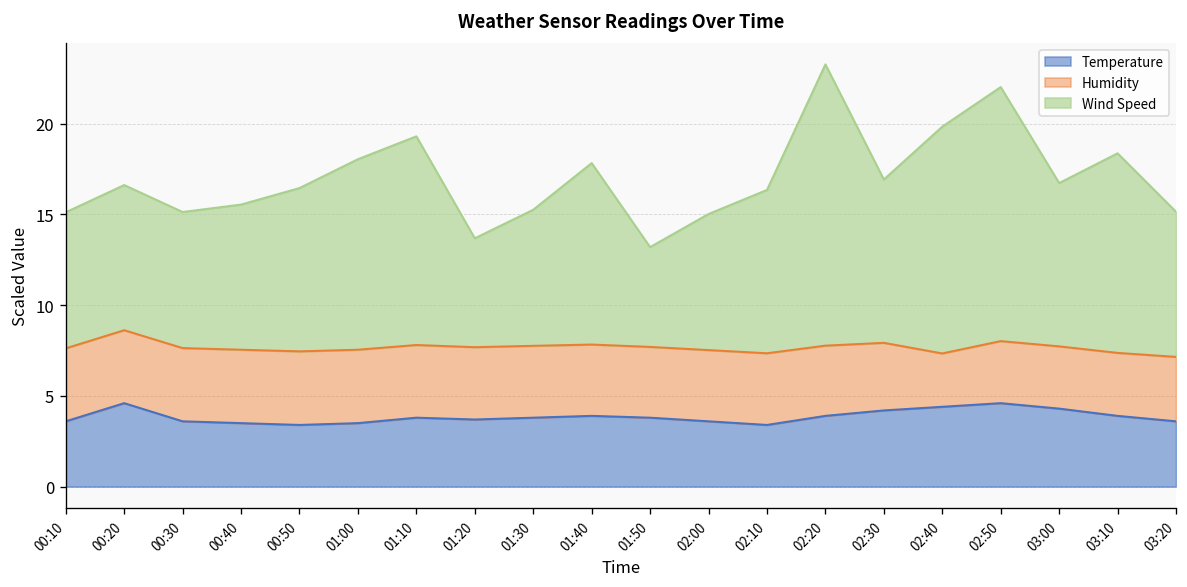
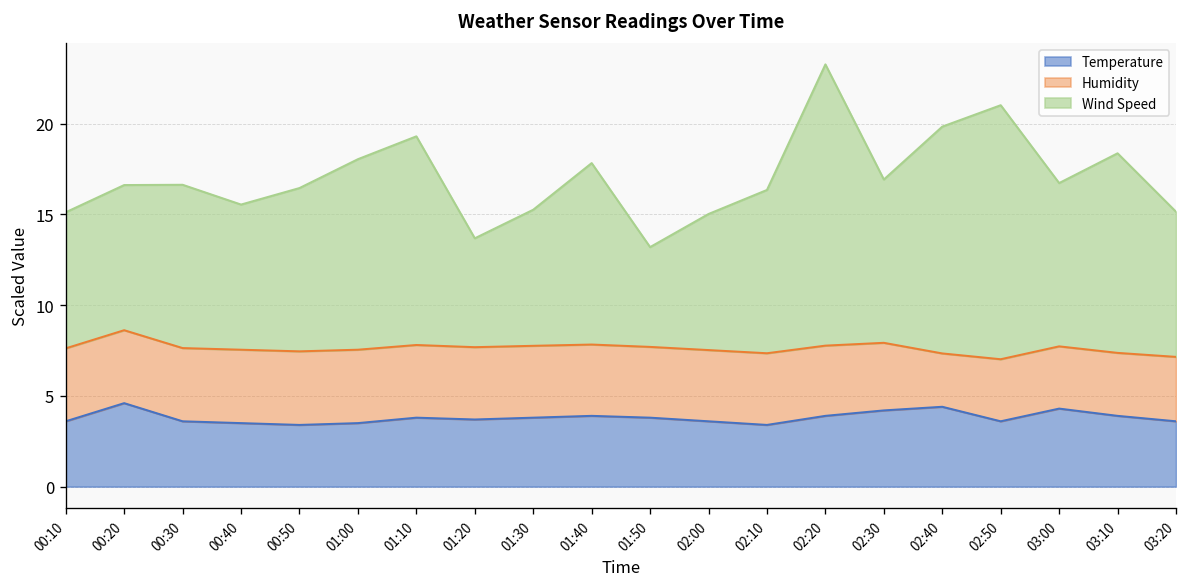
  {
    "Temperature": {
      "00:10": 3.6,
      "00:20": 4.6,
      "00:30": 3.6,
      "00:40": 3.5,
      "00:50": 3.4,
      "01:00": 3.5,
      "01:10": 3.8,
      "01:20": 3.7,
      "01:30": 3.8,
      "01:40": 3.9,
      "01:50": 3.8,
      "02:00": 3.6,
      "02:10": 3.4,
      "02:20": 3.9,
      "02:30": 4.2,
      "02:40": 4.4,
-     "02:50": 4.6,
+     "02:50": 3.6,
      "03:00": 4.3,
      "03:10": 3.9,
      "03:20": 3.6
    },
    "Humidity": {
      "00:10": 4.0,
      "00:20": 4.0,
      "00:30": 4.0,
      "00:40": 4.0,
      "00:50": 4.1,
      "01:00": 4.0,
      "01:10": 4.0,
      "01:20": 4.0,
      "01:30": 4.0,
      "01:40": 3.9,
      "01:50": 3.9,
      "02:00": 3.9,
      "02:10": 3.9,
      "02:20": 3.9,
      "02:30": 3.7,
      "02:40": 2.9,
      "02:50": 3.4,
      "03:00": 3.4,
      "03:10": 3.5,
      "03:20": 3.6
    },
    "Wind Speed": {
      "00:10": 7.5,
      "00:20": 8.0,
-     "00:30": 7.5,
+     "00:30": 9.0,
      "00:40": 8.0,
      "00:50": 9.0,
      "01:00": 10.5,
      "01:10": 11.5,
      "01:20": 6.0,
      "01:30": 7.5,
      "01:40": 10.0,
      "01:50": 5.5,
      "02:00": 7.5,
      "02:10": 9.0,
      "02:20": 15.5,
      "02:30": 9.0,
      "02:40": 12.5,
      "02:50": 14.0,
      "03:00": 9.0,
      "03:10": 11.0,
      "03:20": 8.0
    }
  }
